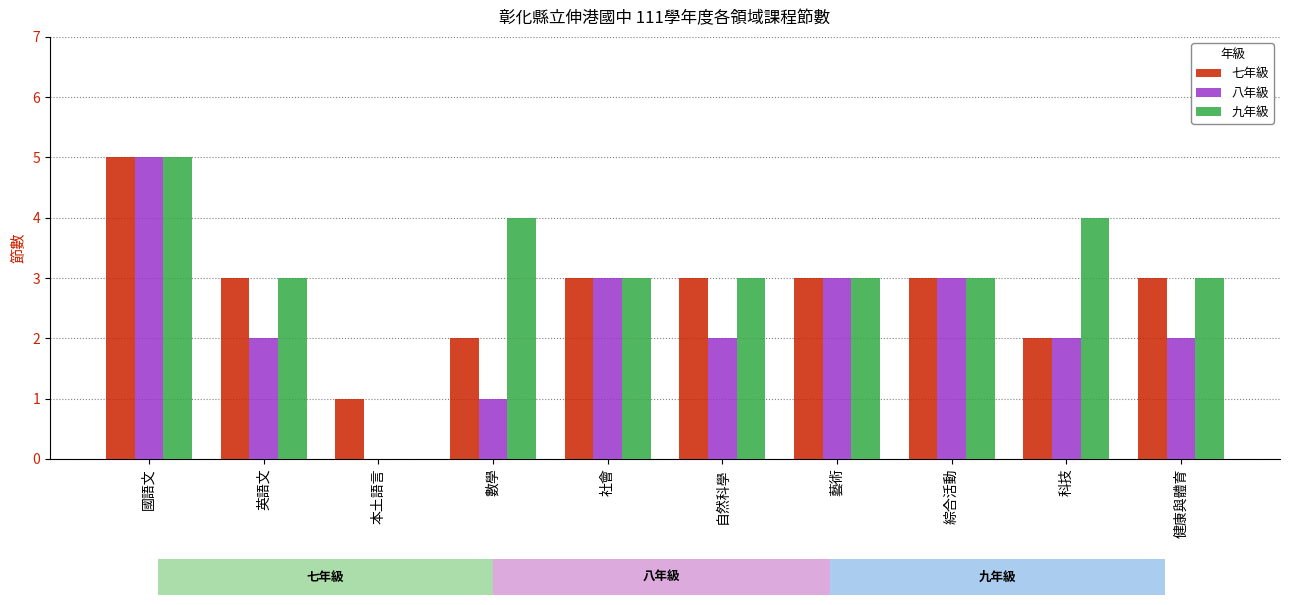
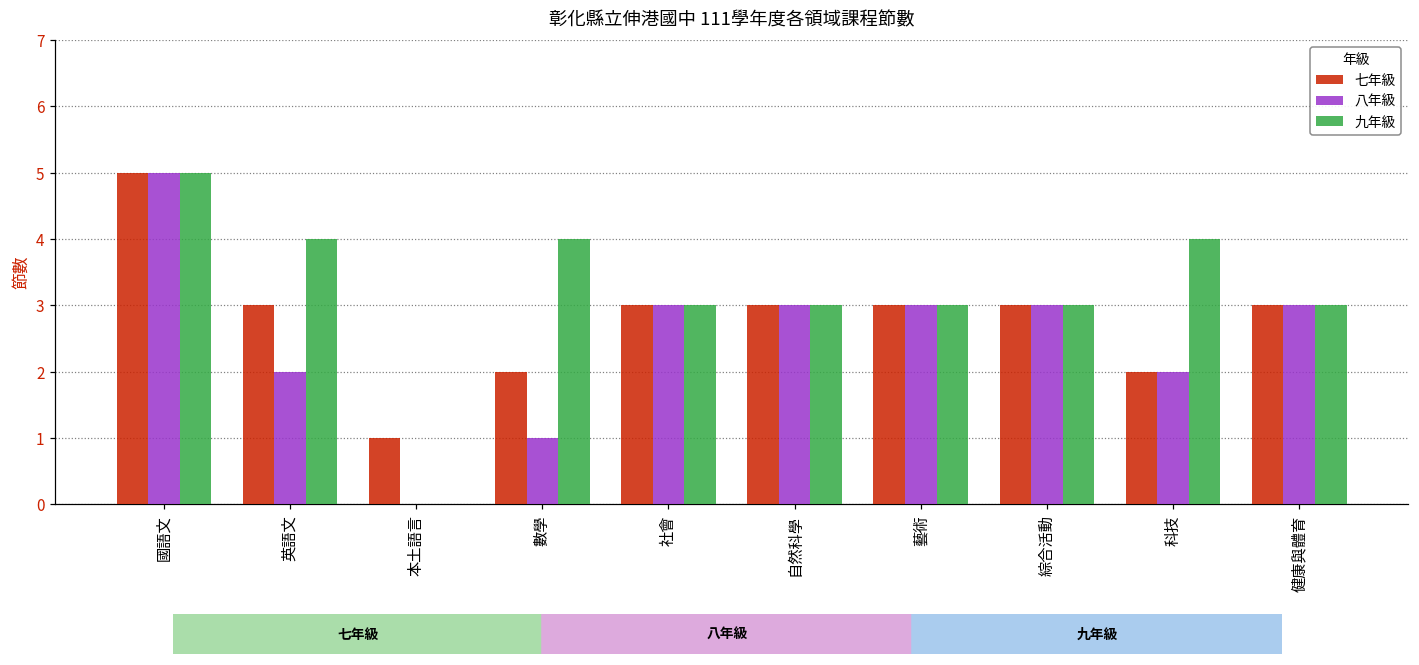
  {
    "七年級": {
      "國語文": 5,
      "英語文": 3,
      "本土語言": 1,
      "數學": 2,
      "社會": 3,
      "自然科學": 3,
      "藝術": 3,
      "綜合活動": 3,
      "科技": 2,
      "健康與體育": 3
    },
    "八年級": {
      "國語文": 5,
      "英語文": 2,
      "本土語言": 0,
      "數學": 1,
      "社會": 3,
-     "自然科學": 2,
+     "自然科學": 3,
      "藝術": 3,
      "綜合活動": 3,
      "科技": 2,
-     "健康與體育": 2
+     "健康與體育": 3
    },
    "九年級": {
      "國語文": 5,
-     "英語文": 3,
+     "英語文": 4,
      "本土語言": 0,
      "數學": 4,
      "社會": 3,
      "自然科學": 3,
      "藝術": 3,
      "綜合活動": 3,
      "科技": 4,
      "健康與體育": 3
    }
  }
